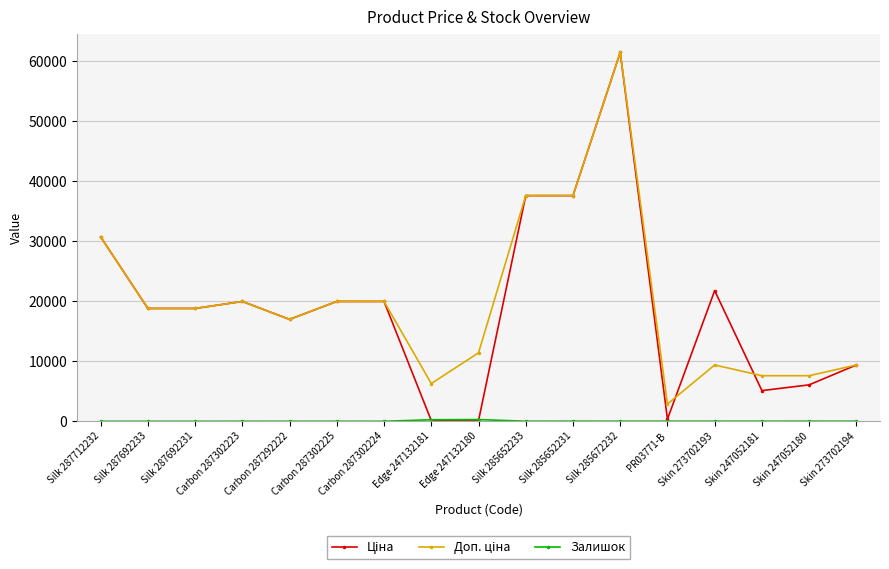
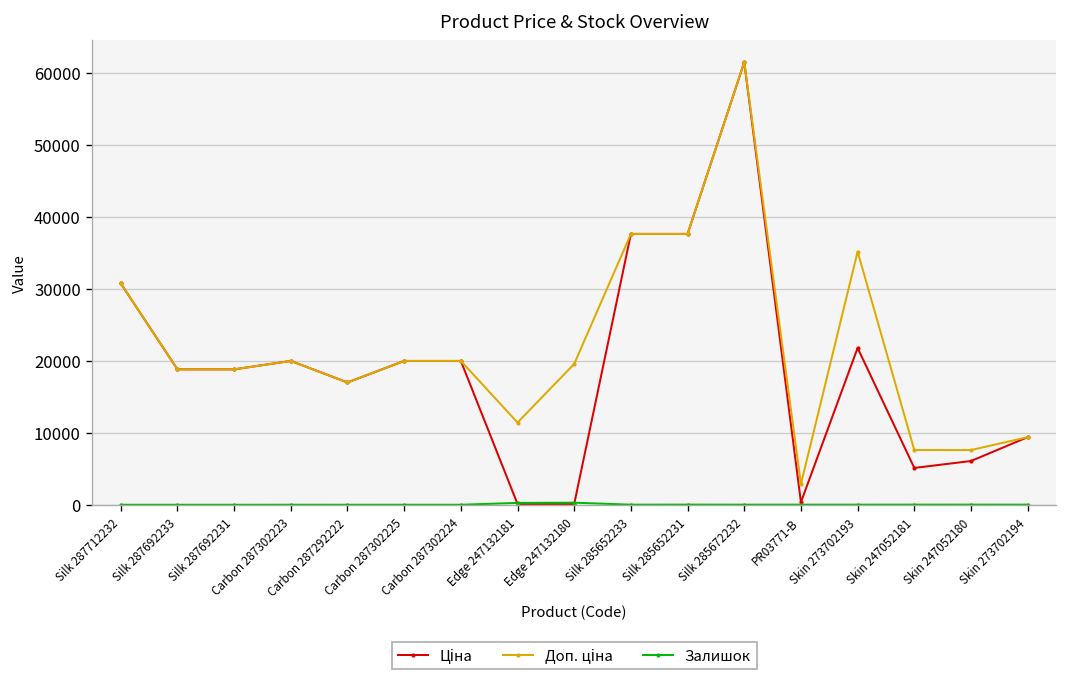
  {
    "Ціна": {
      "Skin 273702193": 22000,
      "Skin 247052181": 5000,
      "Skin 247052180": 6000
    },
    "Доп. ціна": {
-     "Edge 247132181": 6000,
-     "Edge 247132180": 11000,
+     "Edge 247132181": 11000,
+     "Edge 247132180": 20000,
      "PR03771-B": 3000,
-     "Skin 273702193": 9000,
+     "Skin 273702193": 35000,
      "Skin 247052181": 8000,
      "Skin 247052180": 8000
    },
    "Залишок": {
      "Silk 287712232": 0,
      "Silk 287692233": 0,
      "Silk 287692231": 0,
      "Carbon 287302223": 0,
      "Carbon 287292222": 0,
      "Carbon 287302225": 0,
      "Carbon 287302224": 0,
      "Silk 285652233": 0,
      "Silk 285652231": 0,
      "Silk 285672232": 0,
      "Skin 273702193": 0,
      "Skin 247052181": 0,
      "Skin 247052180": 0,
      "Skin 273702194": 0
    }
  }
